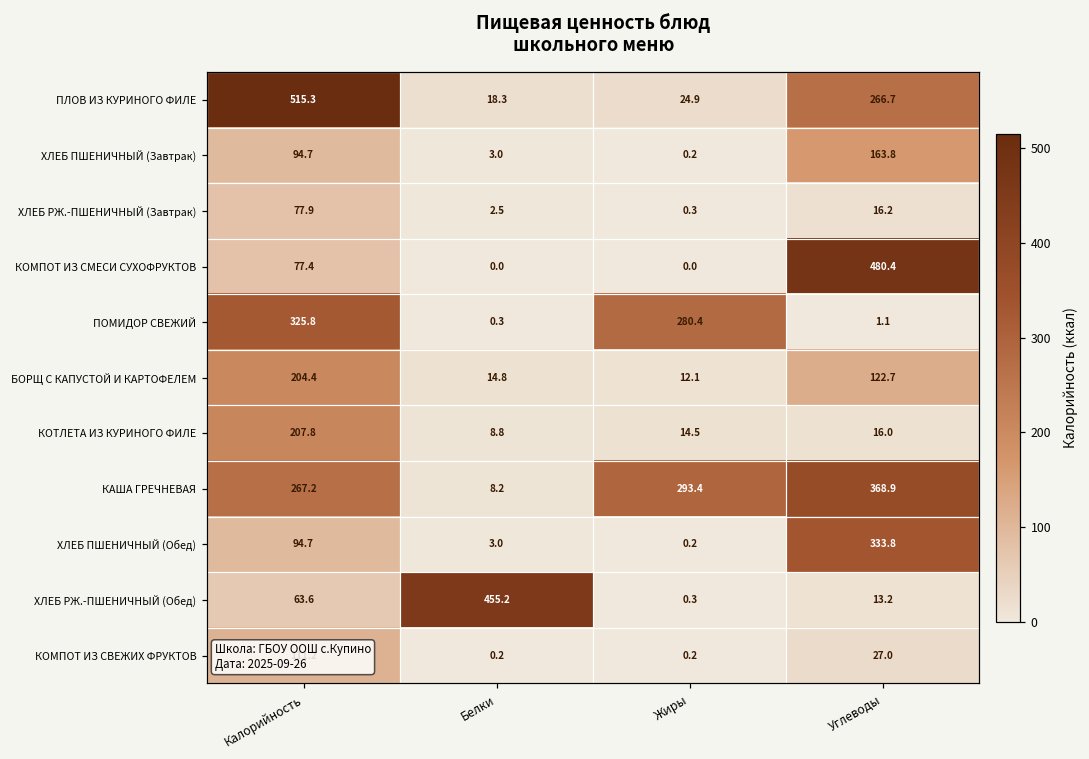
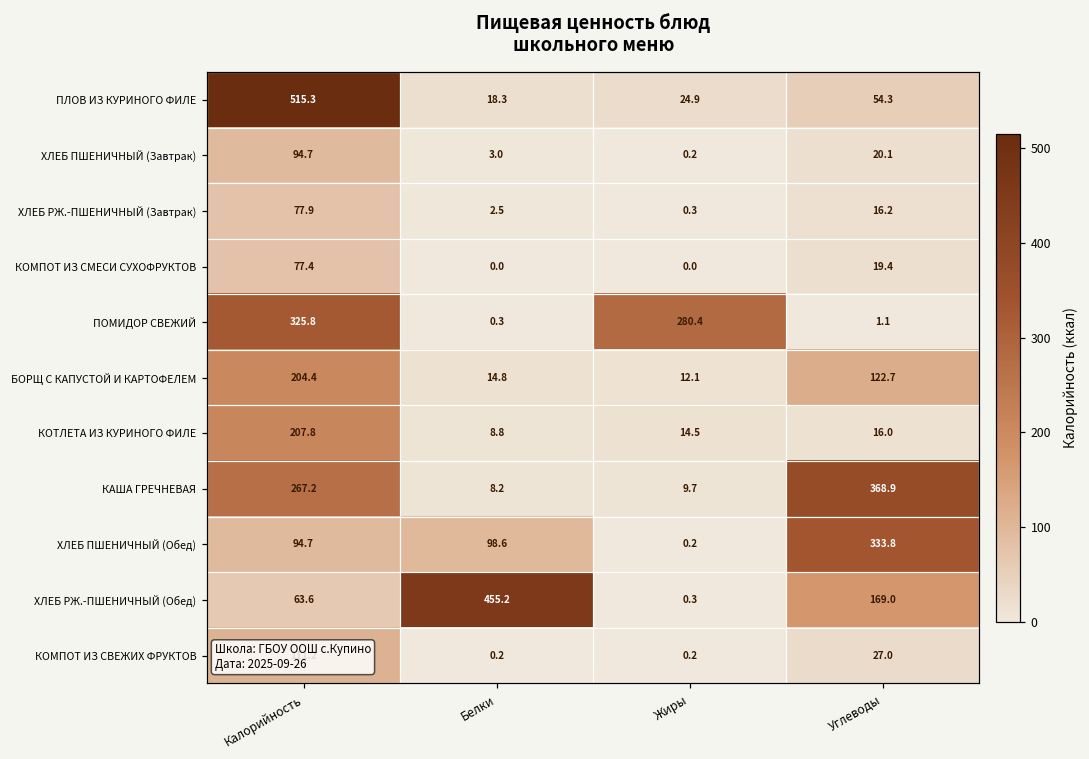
  {
    "ПЛОВ ИЗ КУРИНОГО ФИЛЕ": {
      "Калорийность": 515.3,
      "Белки": 18.3,
      "Жиры": 24.9,
-     "Углеводы": 266.7
+     "Углеводы": 54.3
    },
    "ХЛЕБ ПШЕНИЧНЫЙ (Завтрак)": {
      "Калорийность": 94.7,
      "Белки": 3.0,
      "Жиры": 0.2,
-     "Углеводы": 163.8
+     "Углеводы": 20.1
    },
    "ХЛЕБ РЖ.-ПШЕНИЧНЫЙ (Завтрак)": {
      "Калорийность": 77.9,
      "Белки": 2.5,
      "Жиры": 0.3,
      "Углеводы": 16.2
    },
    "КОМПОТ ИЗ СМЕСИ СУХОФРУКТОВ": {
      "Калорийность": 77.4,
      "Белки": 0.0,
      "Жиры": 0.0,
-     "Углеводы": 480.4
+     "Углеводы": 19.4
    },
    "ПОМИДОР СВЕЖИЙ": {
      "Калорийность": 325.8,
      "Белки": 0.3,
      "Жиры": 280.4,
      "Углеводы": 1.1
    },
    "БОРЩ С КАПУСТОЙ И КАРТОФЕЛЕМ": {
      "Калорийность": 204.4,
      "Белки": 14.8,
      "Жиры": 12.1,
      "Углеводы": 122.7
    },
    "КОТЛЕТА ИЗ КУРИНОГО ФИЛЕ": {
      "Калорийность": 207.8,
      "Белки": 8.8,
      "Жиры": 14.5,
      "Углеводы": 16.0
    },
    "КАША ГРЕЧНЕВАЯ": {
      "Калорийность": 267.2,
      "Белки": 8.2,
-     "Жиры": 293.4,
+     "Жиры": 9.7,
      "Углеводы": 368.9
    },
    "ХЛЕБ ПШЕНИЧНЫЙ (Обед)": {
      "Калорийность": 94.7,
-     "Белки": 3.0,
+     "Белки": 98.6,
      "Жиры": 0.2,
      "Углеводы": 333.8
    },
    "ХЛЕБ РЖ.-ПШЕНИЧНЫЙ (Обед)": {
      "Калорийность": 63.6,
      "Белки": 455.2,
      "Жиры": 0.3,
-     "Углеводы": 13.2
+     "Углеводы": 169.0
    },
    "КОМПОТ ИЗ СВЕЖИХ ФРУКТОВ": {
      "Белки": 0.2,
      "Жиры": 0.2,
      "Углеводы": 27.0
    }
  }
